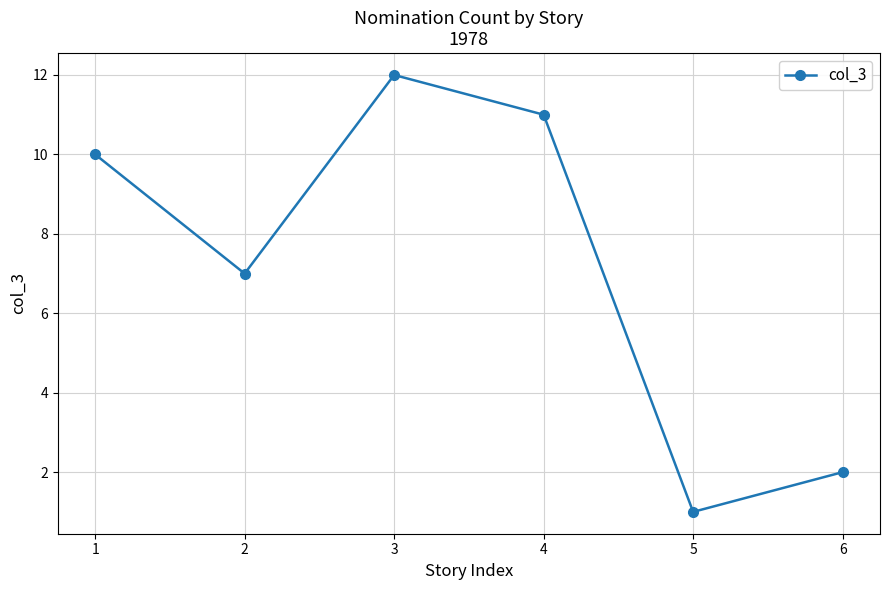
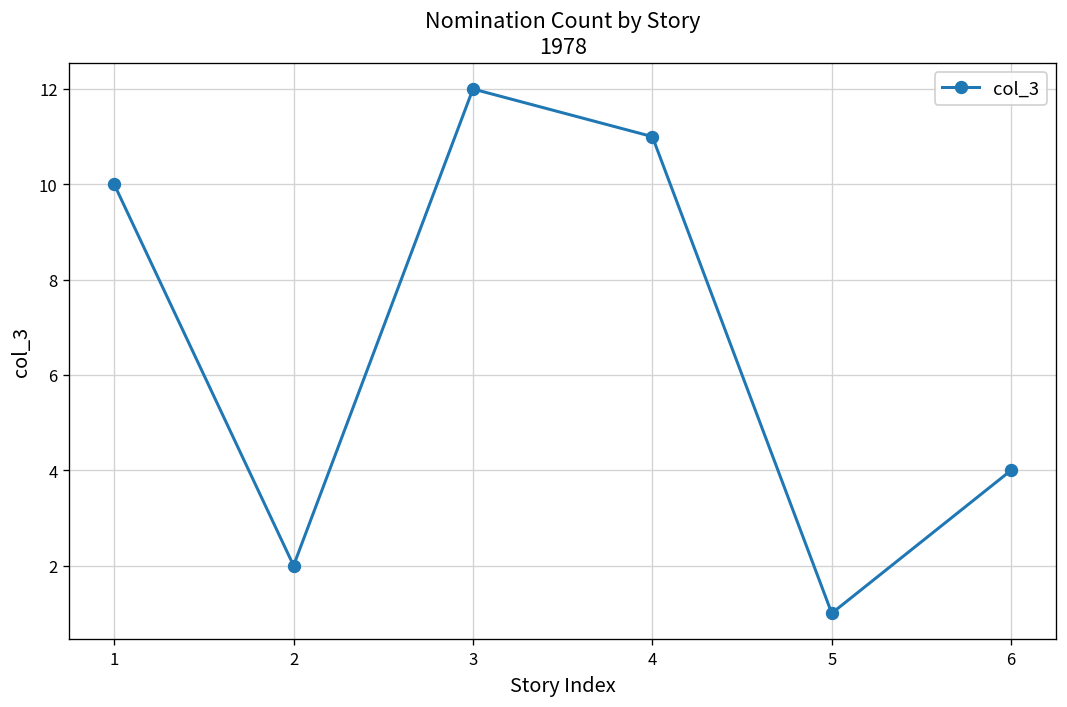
  {
    "1": 10,
-   "2": 7,
+   "2": 2,
    "3": 12,
    "4": 11,
    "5": 1,
-   "6": 2
+   "6": 4
  }
